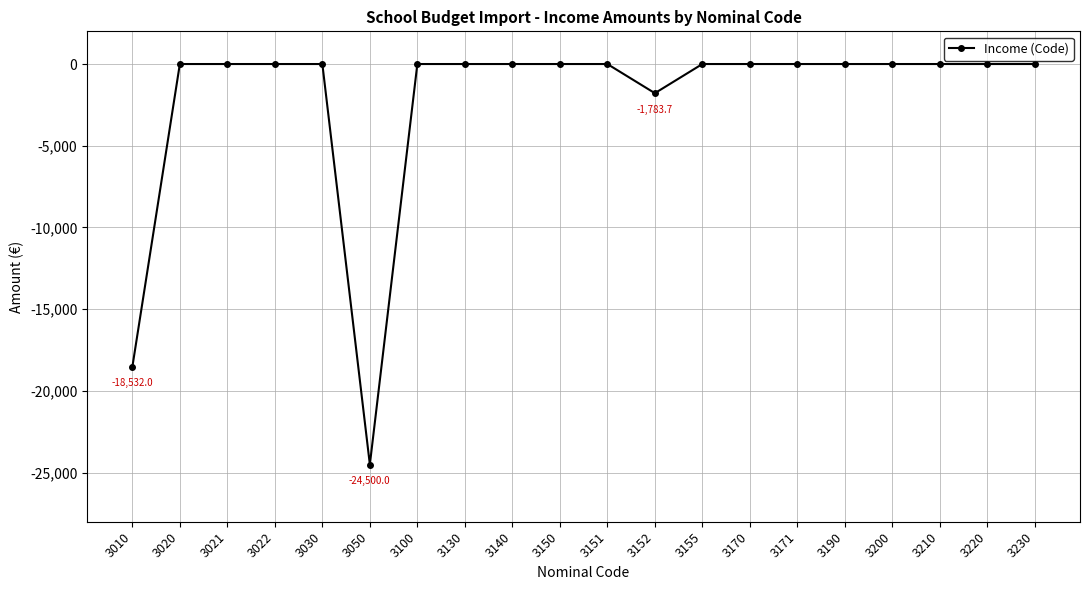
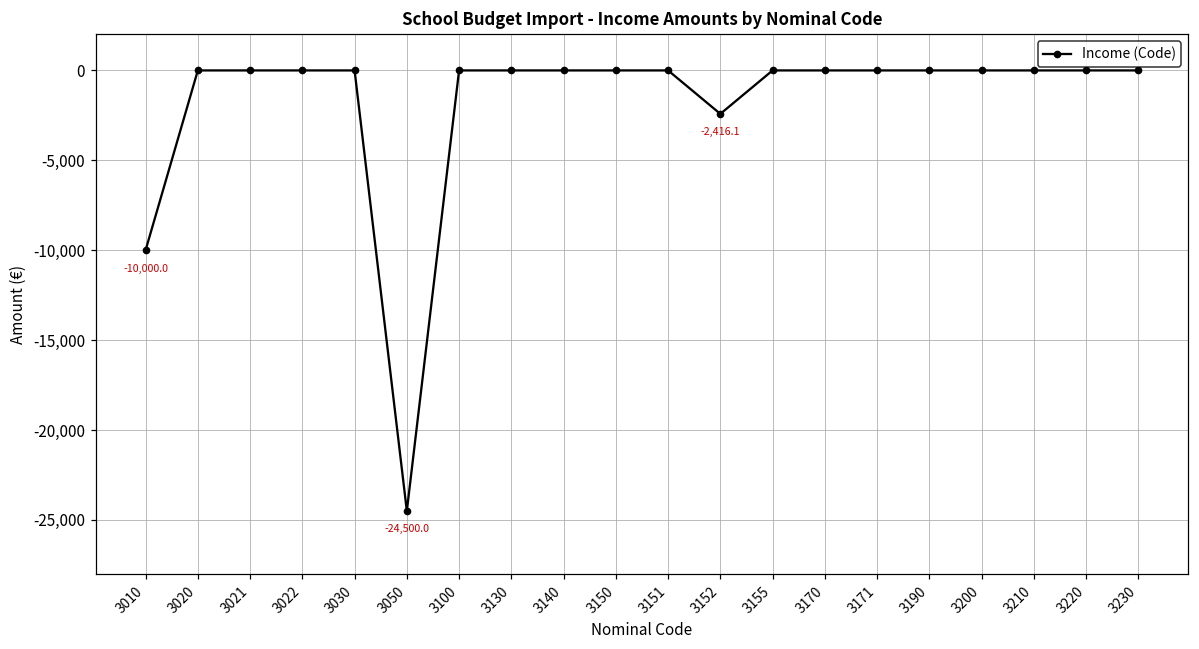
  {
-   "3010": "-18,532.0",
+   "3010": "-10,000.0",
    "3050": "-24,500.0",
-   "3152": "-1,783.7"
+   "3152": "-2,416.1"
  }
